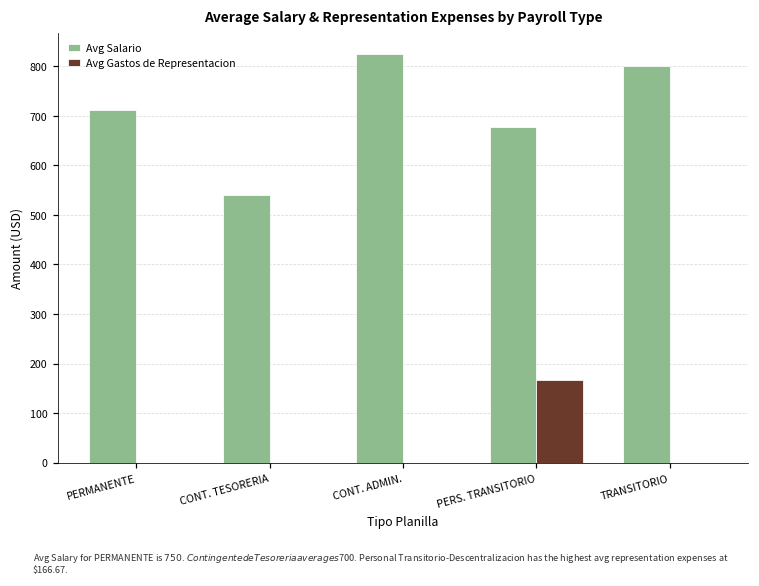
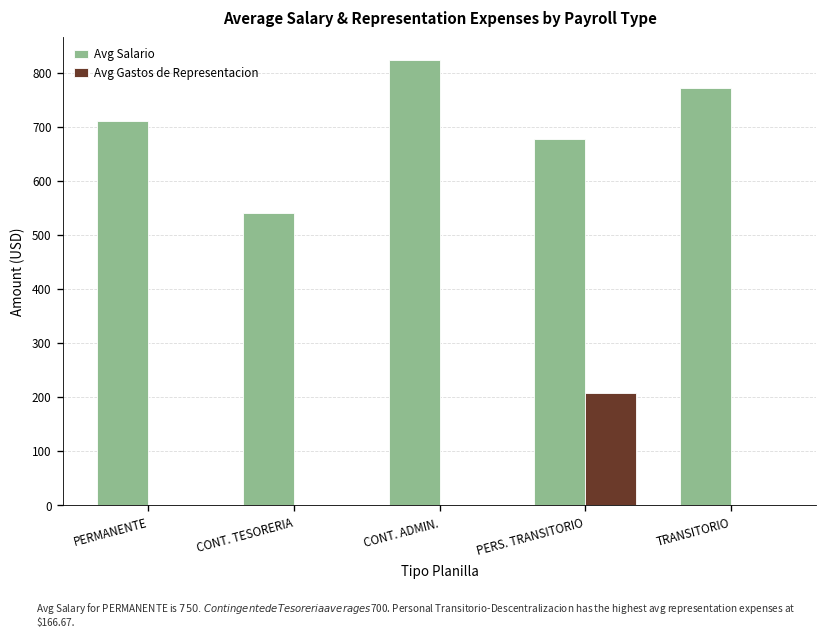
  {
    "Avg Salario": {
      "PERMANENTE": 710,
      "CONT. TESORERIA": 540,
      "CONT. ADMIN.": 830,
      "PERS. TRANSITORIO": 680,
-     "TRANSITORIO": 800
+     "TRANSITORIO": 770
    },
    "Avg Gastos de Representacion": {
      "PERMANENTE": 0,
      "CONT. TESORERIA": 0,
      "CONT. ADMIN.": 0,
-     "PERS. TRANSITORIO": 170,
+     "PERS. TRANSITORIO": 210,
      "TRANSITORIO": 0
    }
  }
